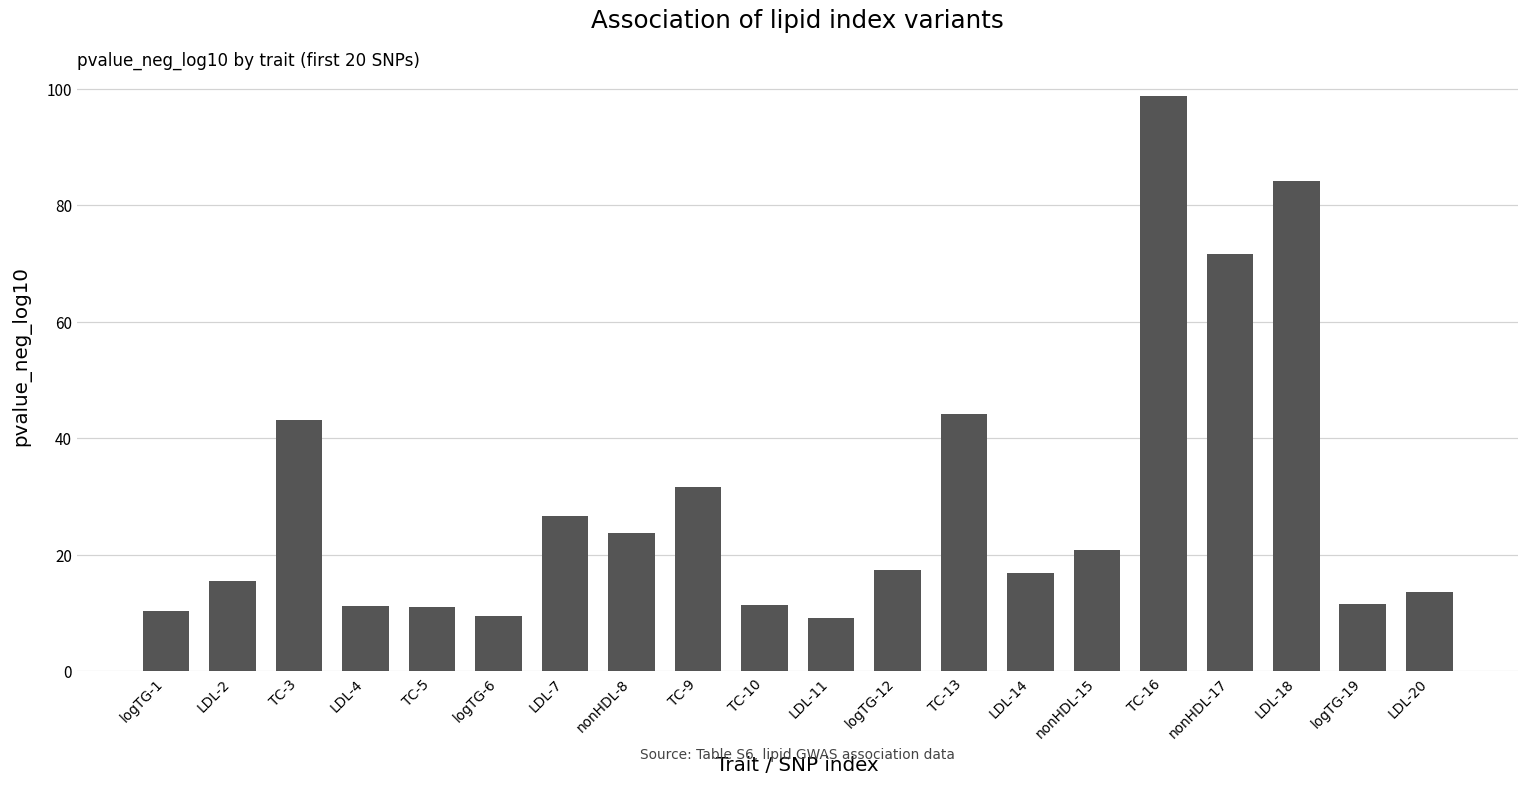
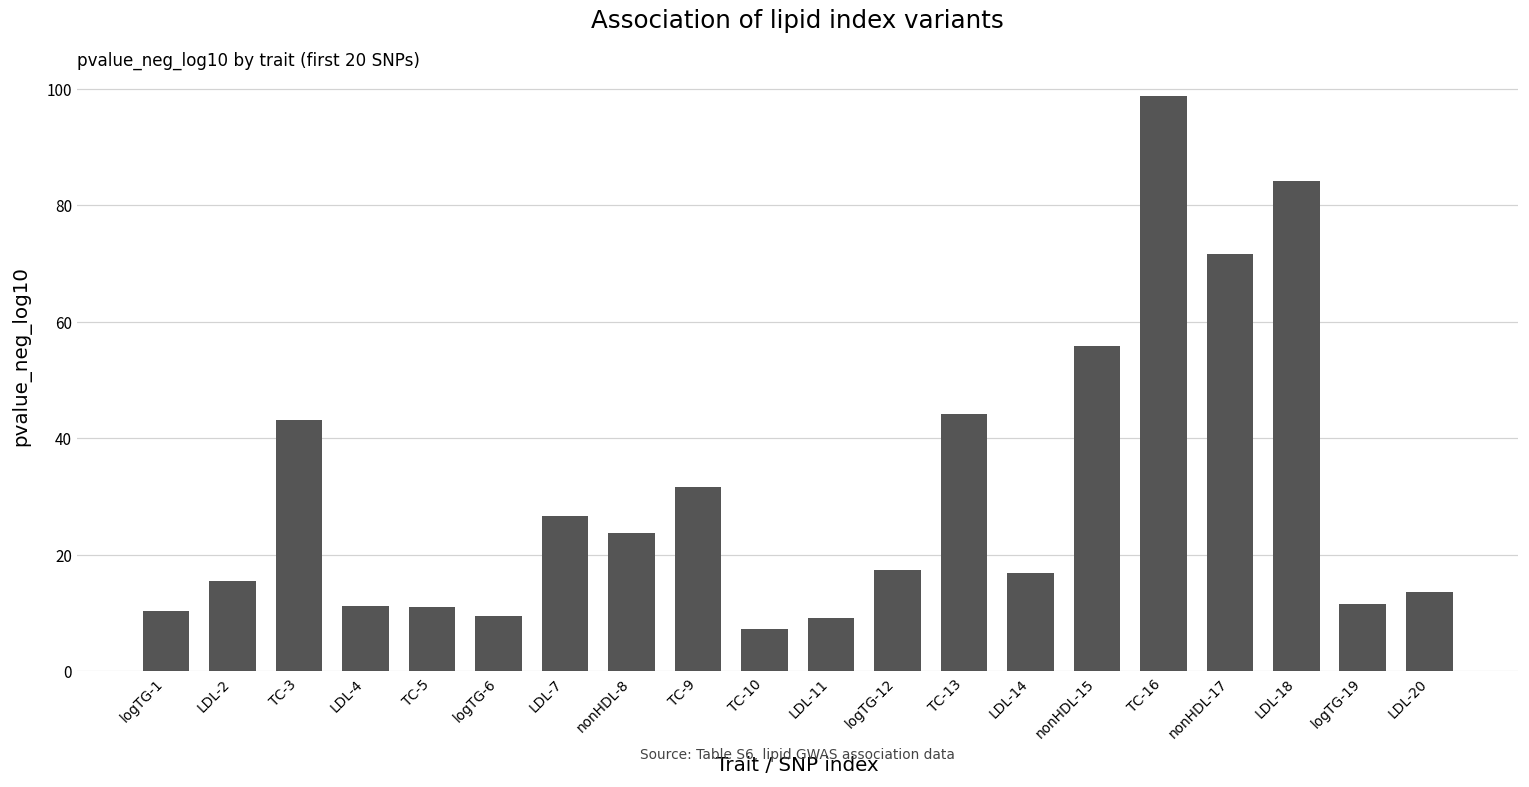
  {
    "logTG-1": 10,
    "LDL-2": 15,
    "TC-3": 43,
    "LDL-4": 11,
    "TC-5": 11,
    "logTG-6": 10,
    "LDL-7": 27,
    "nonHDL-8": 24,
    "TC-9": 32,
-   "TC-10": 11,
+   "TC-10": 7,
    "LDL-11": 9,
    "logTG-12": 17,
    "TC-13": 44,
    "LDL-14": 17,
-   "nonHDL-15": 21,
+   "nonHDL-15": 56,
    "TC-16": 99,
    "nonHDL-17": 72,
    "LDL-18": 84,
    "logTG-19": 12,
    "LDL-20": 14
  }
